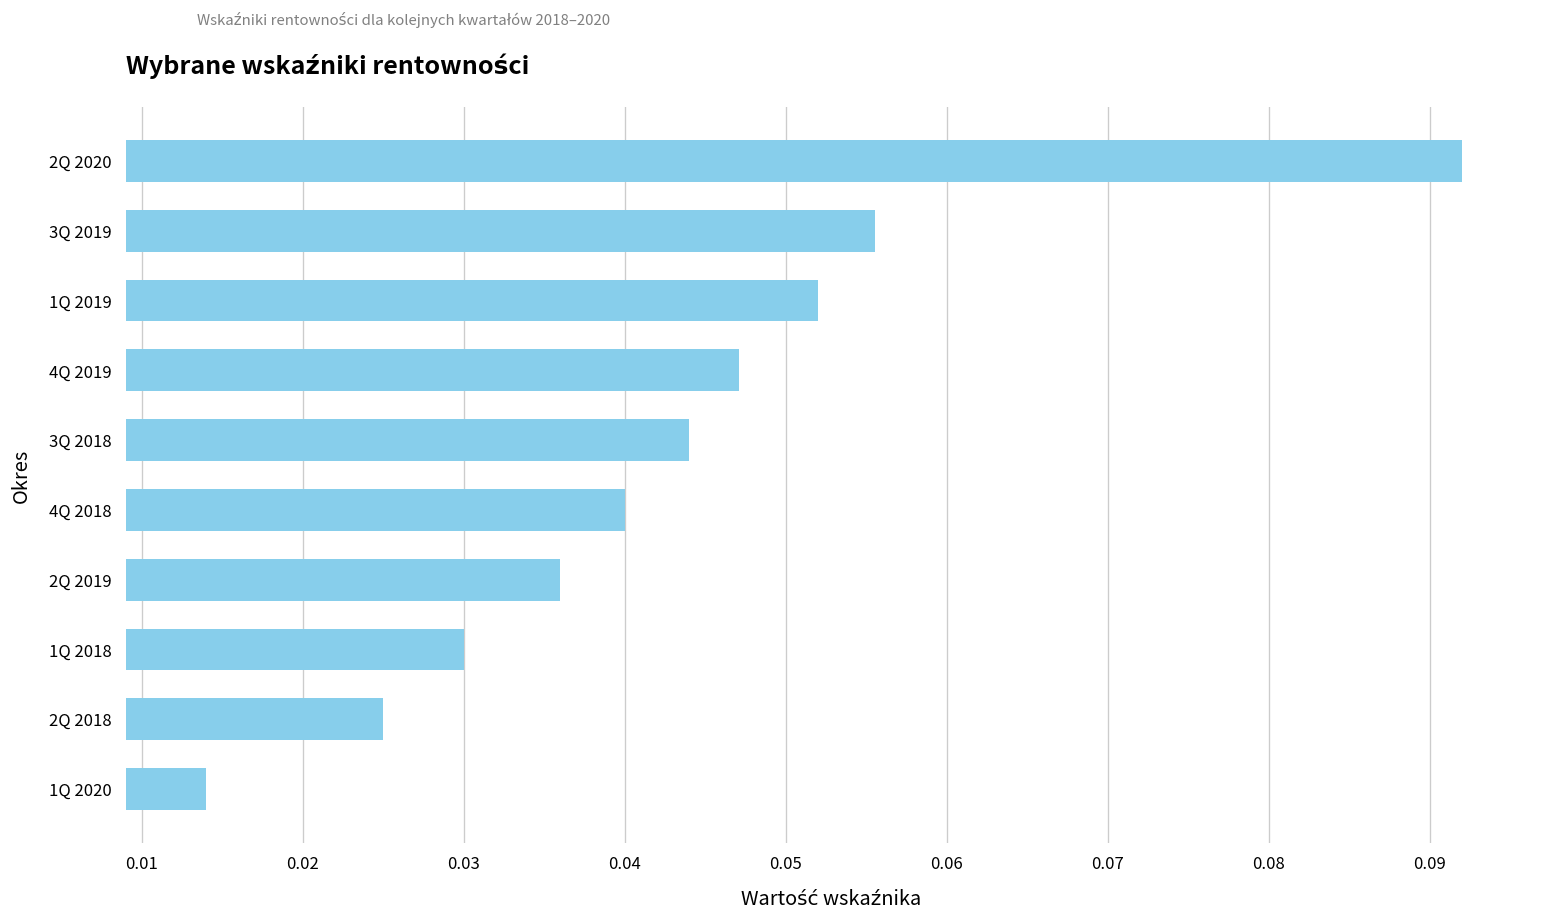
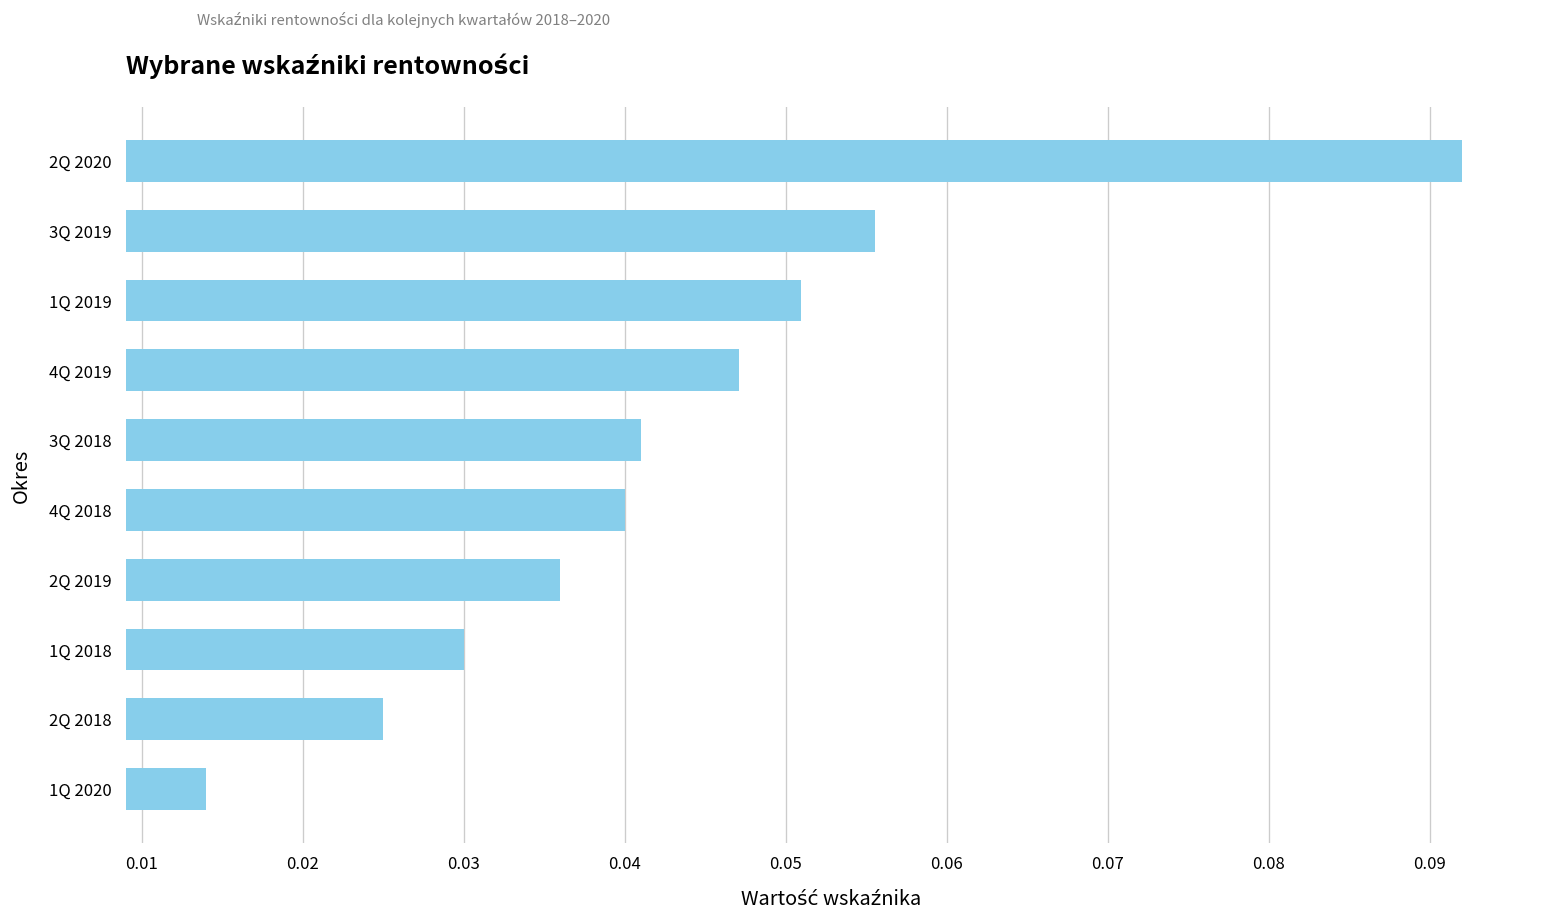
  {
    "2Q 2020": 0.0920,
    "3Q 2019": 0.0556,
-   "1Q 2019": 0.0520,
+   "1Q 2019": 0.0510,
    "4Q 2019": 0.0471,
-   "3Q 2018": 0.044,
+   "3Q 2018": 0.041,
    "4Q 2018": 0.0400,
    "2Q 2019": 0.0360,
    "1Q 2018": 0.0300,
    "2Q 2018": 0.0250,
    "1Q 2020": 0.0140
  }
